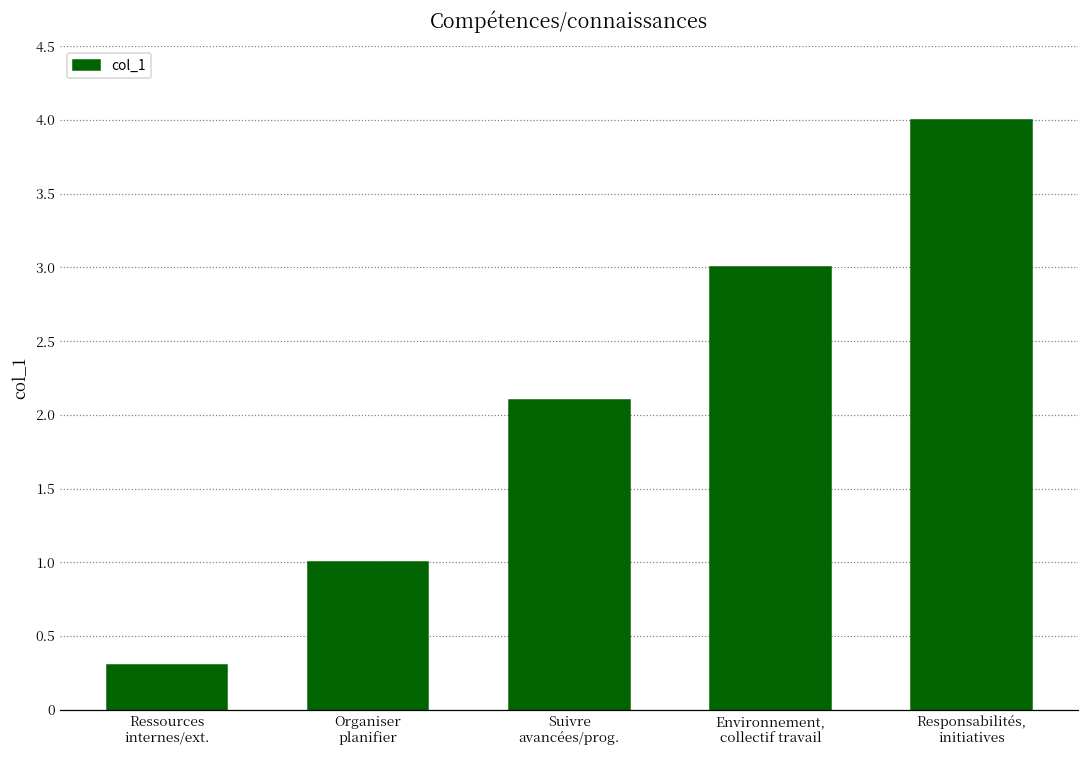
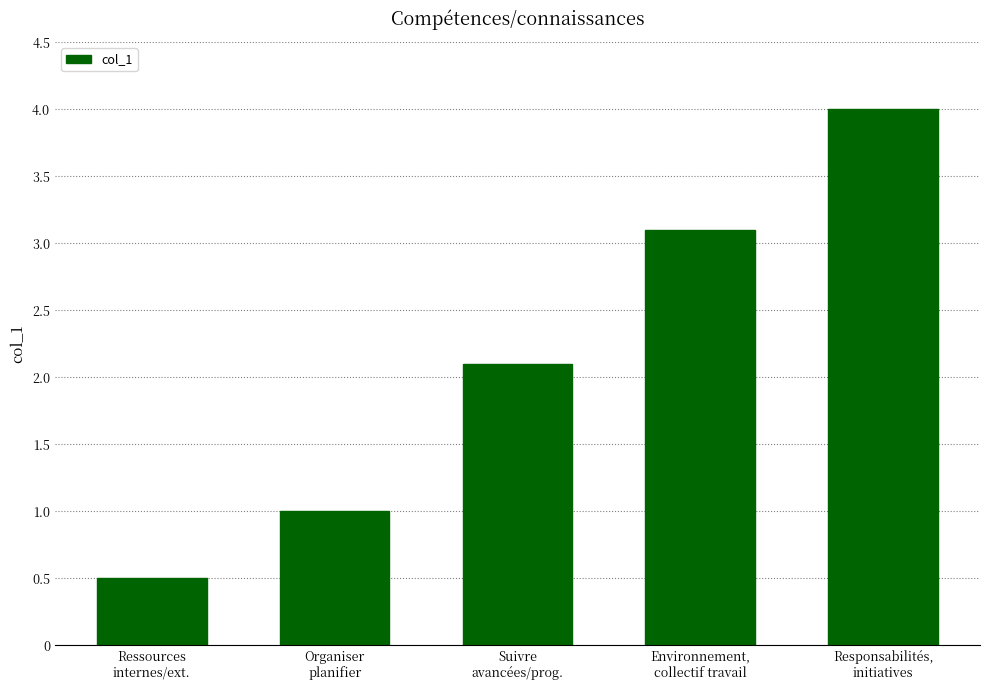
  {
-   "Ressources internes/ext.": 0.3,
+   "Ressources internes/ext.": 0.5,
    "Organiser planifier": 1.0,
    "Suivre avancées/prog.": 2.1,
-   "Environnement, collectif travail": 3.0,
+   "Environnement, collectif travail": 3.1,
    "Responsabilités, initiatives": 4.0
  }
